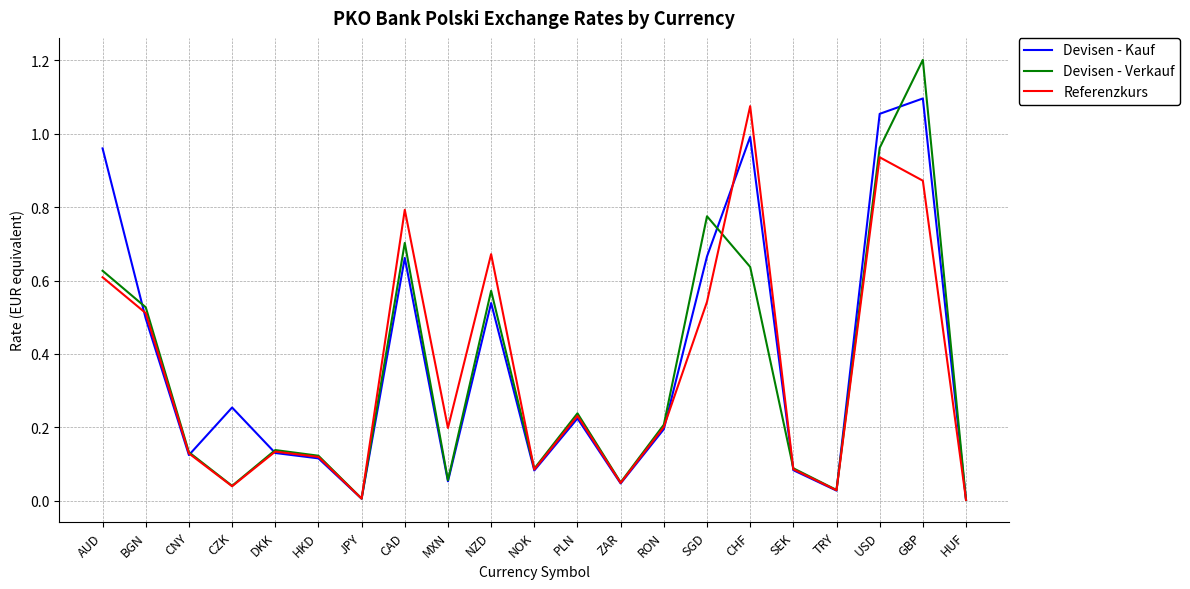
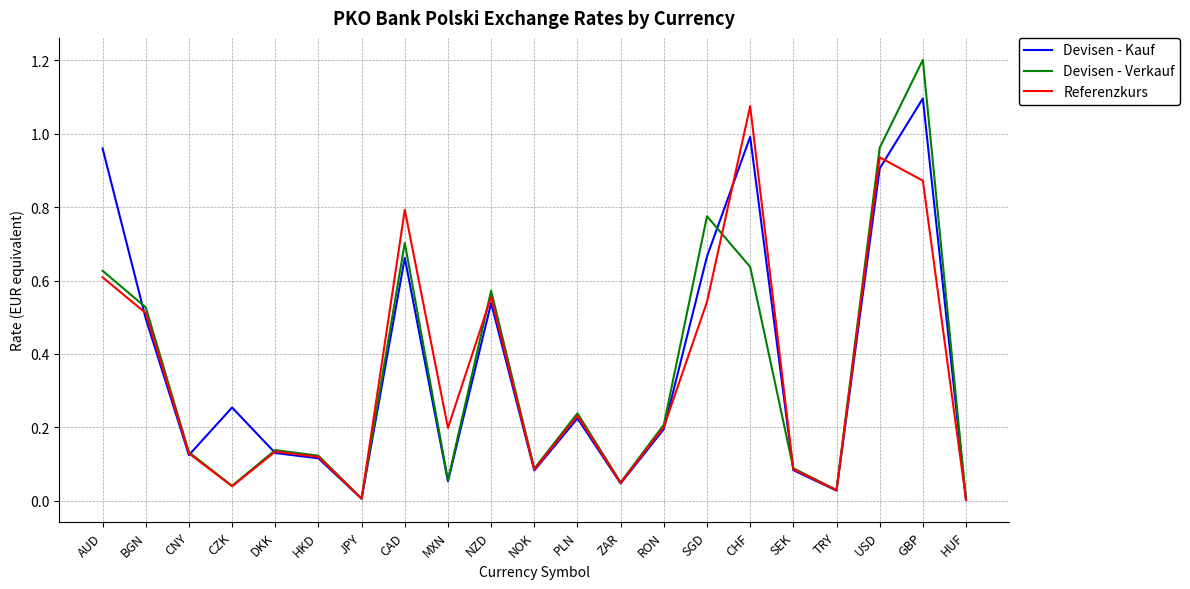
  {
    "Devisen - Kauf": {
      "AUD": 0.96,
      "BGN": 0.50,
      "CZK": 0.25,
      "CAD": 0.66,
      "NZD": 0.54,
      "PLN": 0.22,
      "SGD": 0.67,
      "CHF": 0.99,
-     "USD": 1.05,
+     "USD": 0.91,
      "GBP": 1.10
    },
    "Devisen - Verkauf": {
      "AUD": 0.63,
      "BGN": 0.53,
      "CAD": 0.70,
      "NZD": 0.57,
      "SGD": 0.78,
      "CHF": 0.64,
      "USD": 0.96,
      "GBP": 1.20
    },
    "Referenzkurs": {
      "AUD": 0.61,
      "BGN": 0.51,
      "CAD": 0.79,
      "MXN": 0.20,
-     "NZD": 0.67,
+     "NZD": 0.56,
      "SGD": 0.54,
      "CHF": 1.08,
      "USD": 0.94,
      "GBP": 0.87
    }
  }
